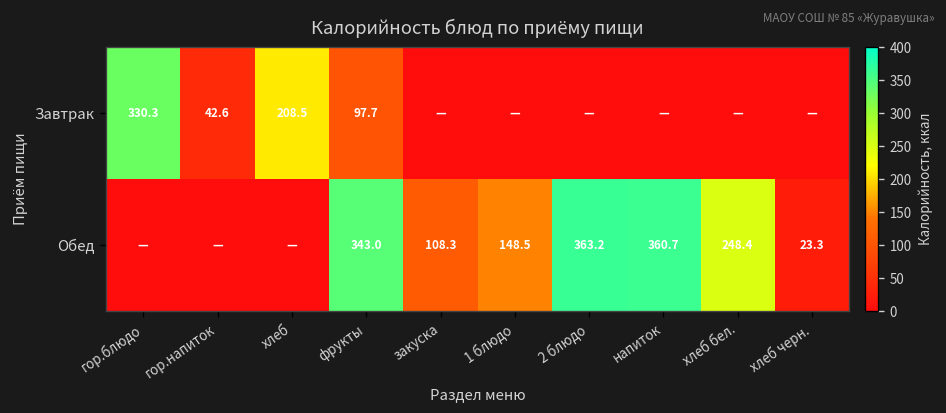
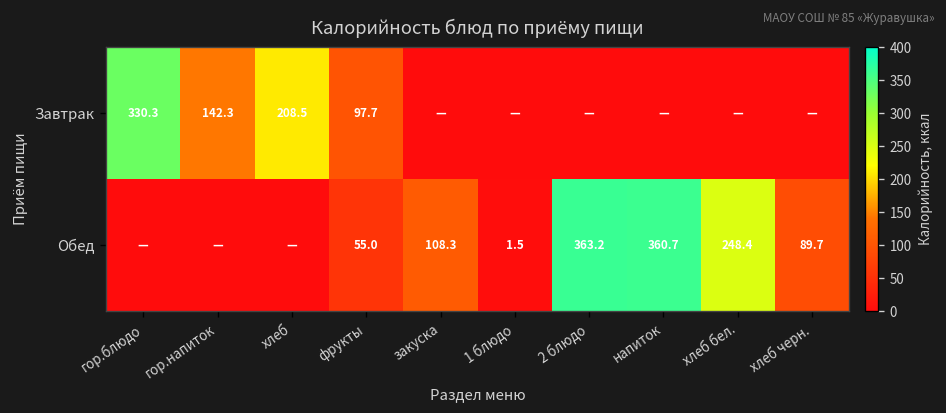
  {
    "Завтрак": {
      "гор.блюдо": 330.3,
-     "гор.напиток": 42.6,
+     "гор.напиток": 142.3,
      "хлеб": 208.5,
      "фрукты": 97.7
    },
    "Обед": {
-     "фрукты": 343.0,
+     "фрукты": 55.0,
      "закуска": 108.3,
-     "1 блюдо": 148.5,
+     "1 блюдо": 1.5,
      "2 блюдо": 363.2,
      "напиток": 360.7,
      "хлеб бел.": 248.4,
-     "хлеб черн.": 23.3
+     "хлеб черн.": 89.7
    }
  }
